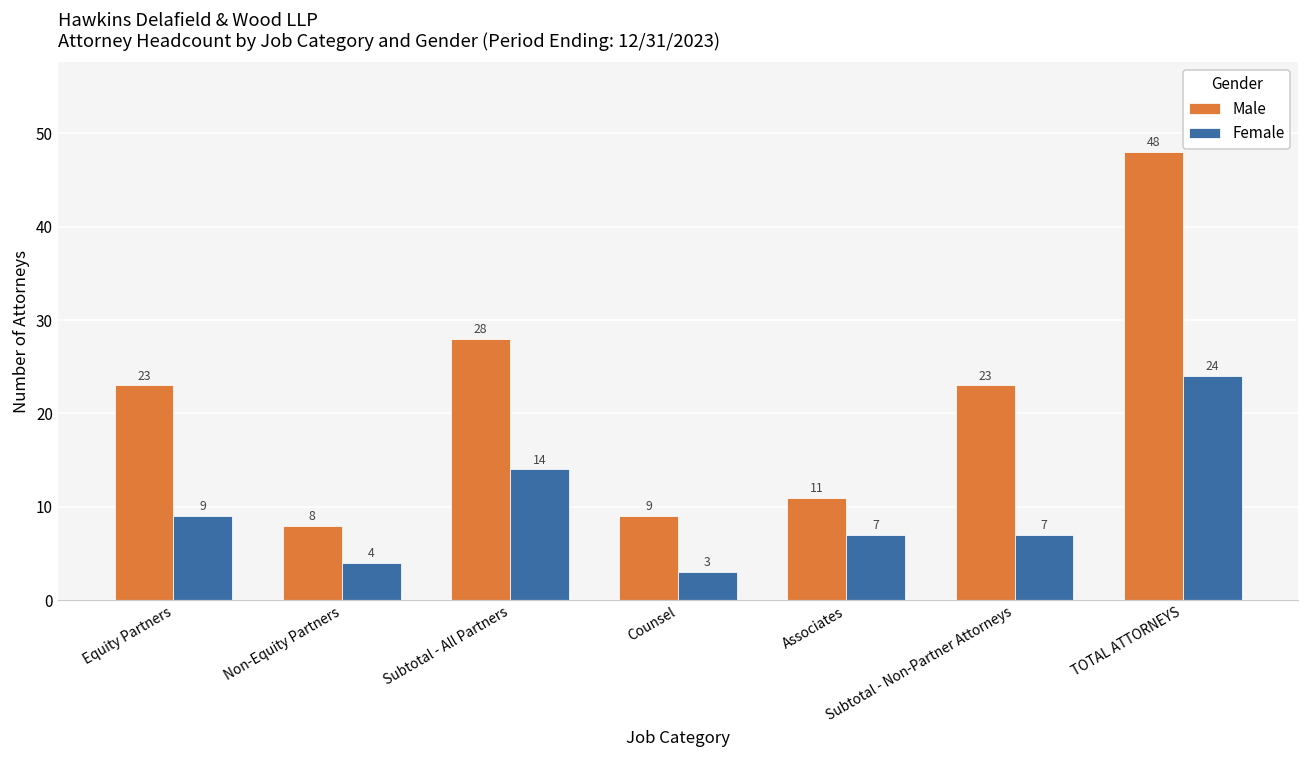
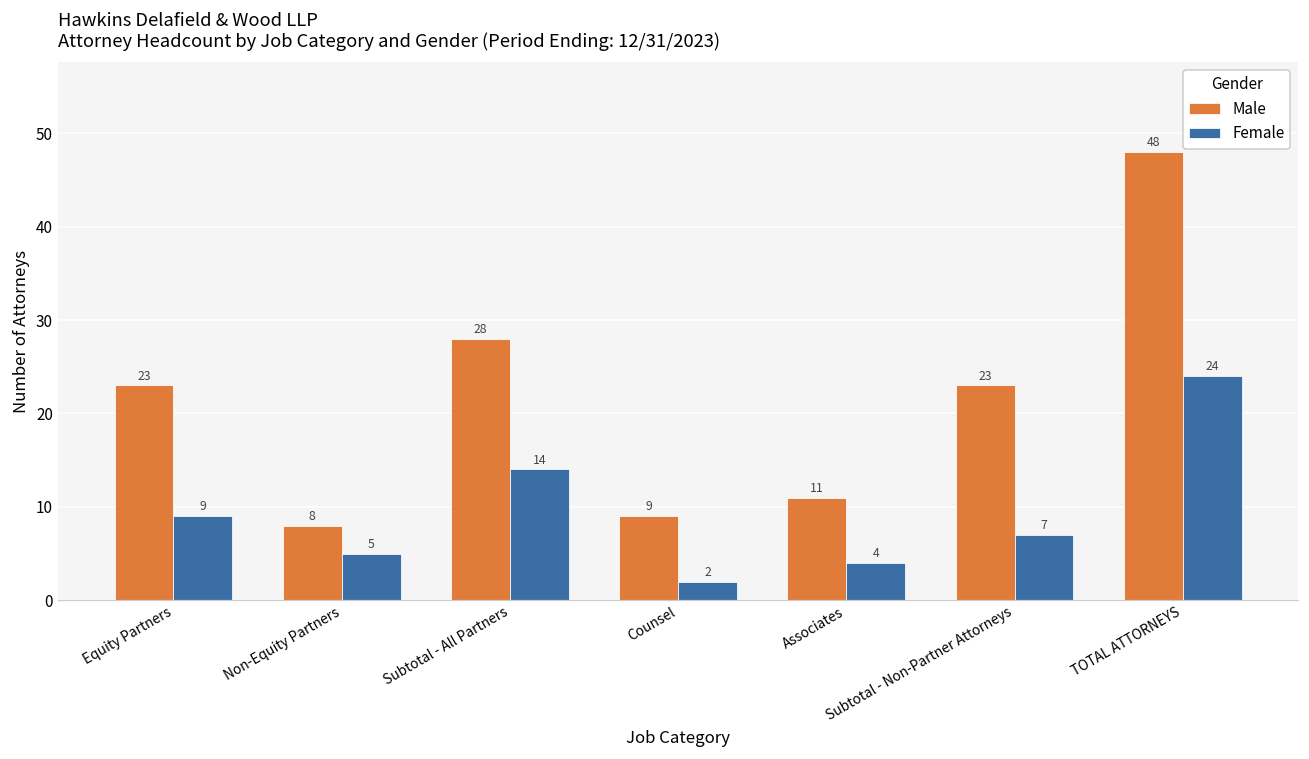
  {
    "Male": {
      "Equity Partners": 23,
      "Non-Equity Partners": 8,
      "Subtotal - All Partners": 28,
      "Counsel": 9,
      "Associates": 11,
      "Subtotal - Non-Partner Attorneys": 23,
      "TOTAL ATTORNEYS": 48
    },
    "Female": {
      "Equity Partners": 9,
-     "Non-Equity Partners": 4,
+     "Non-Equity Partners": 5,
      "Subtotal - All Partners": 14,
-     "Counsel": 3,
-     "Associates": 7,
+     "Counsel": 2,
+     "Associates": 4,
      "Subtotal - Non-Partner Attorneys": 7,
      "TOTAL ATTORNEYS": 24
    }
  }
